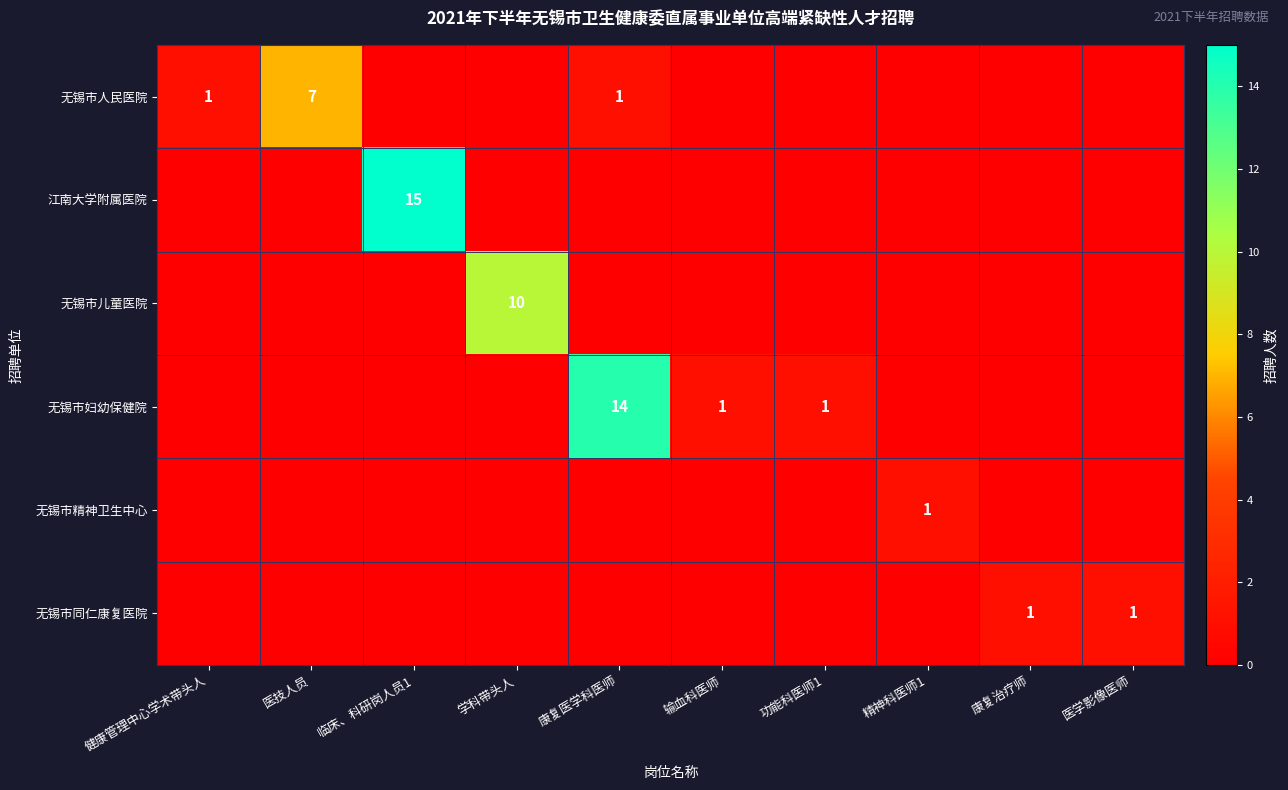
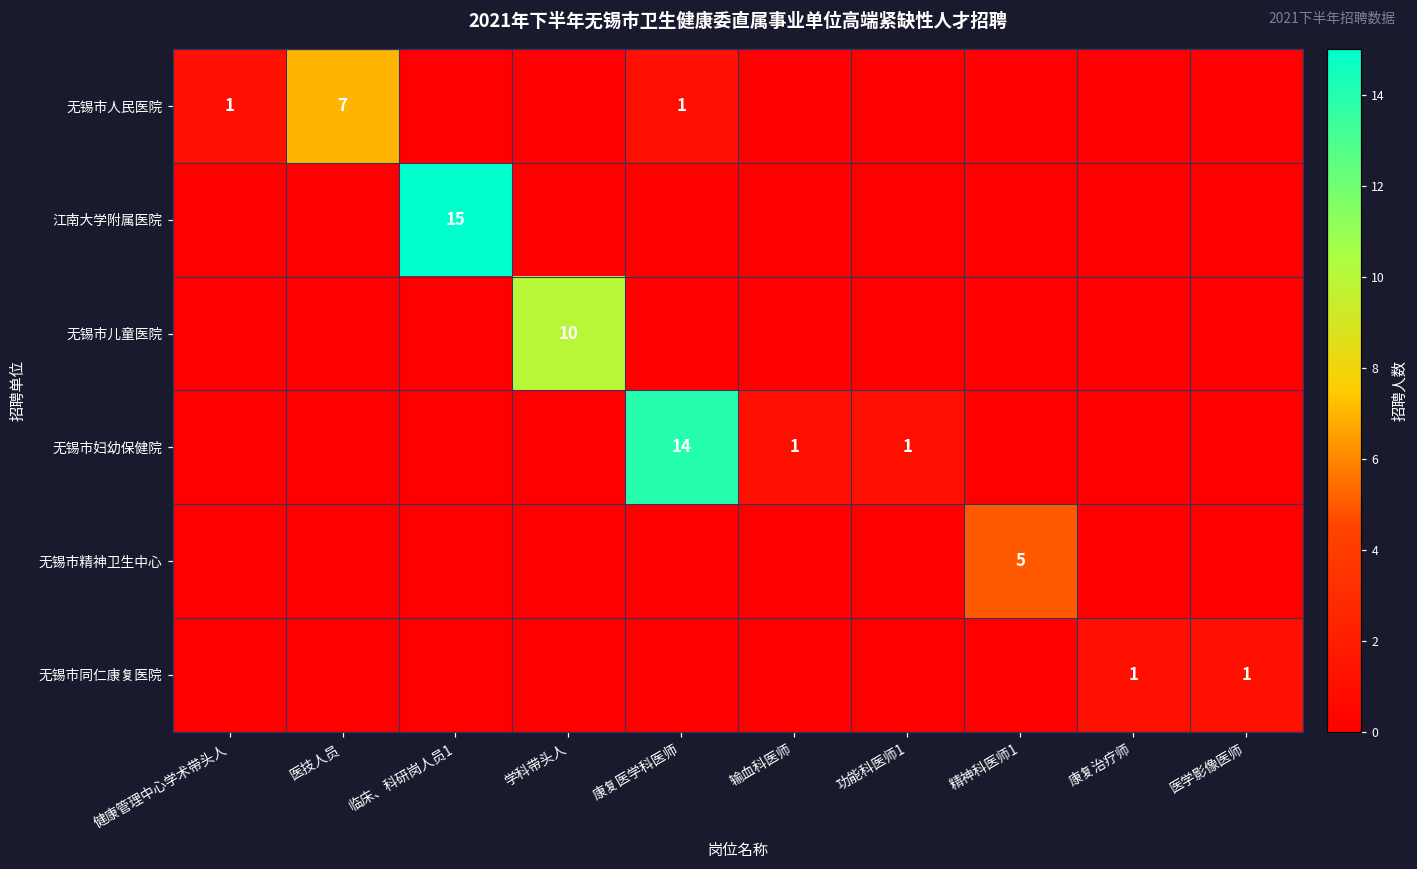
  {
    "无锡市人民医院": {
      "健康管理中心学术带头人": 1,
      "医技人员": 7,
      "康复医学科医师": 1
    },
    "江南大学附属医院": {
      "临床、科研岗人员1": 15
    },
    "无锡市儿童医院": {
      "学科带头人": 10
    },
    "无锡市妇幼保健院": {
      "康复医学科医师": 14,
      "输血科医师": 1,
      "功能科医师1": 1
    },
    "无锡市精神卫生中心": {
-     "精神科医师1": 1
+     "精神科医师1": 5
    },
    "无锡市同仁康复医院": {
      "康复治疗师": 1,
      "医学影像医师": 1
    }
  }
